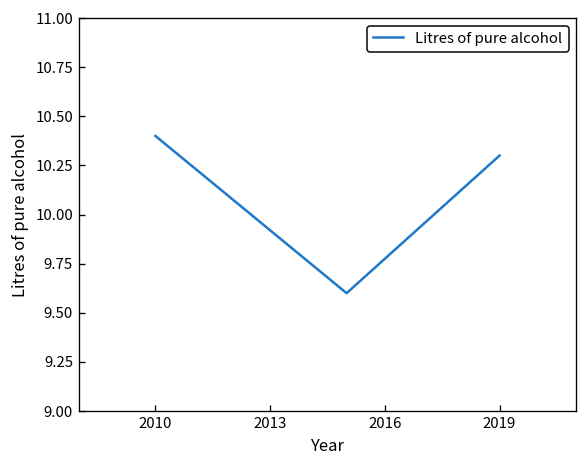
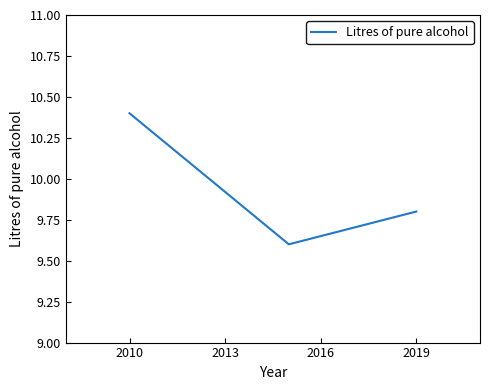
  {
    "2010": 10.4,
-   "2019": 10.3
+   "2019": 9.8
  }
